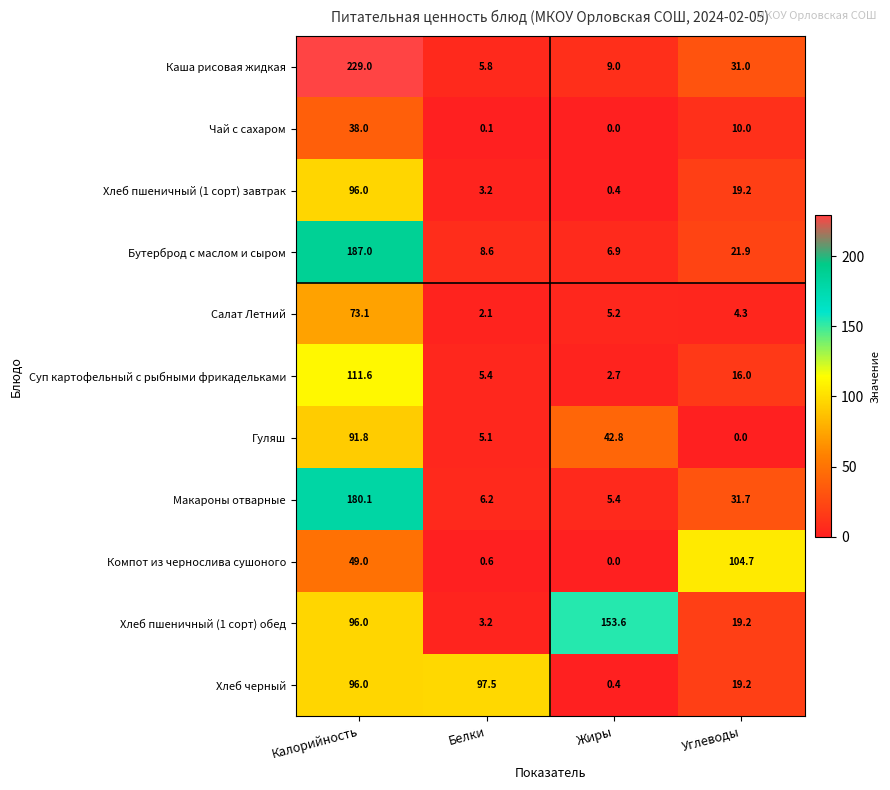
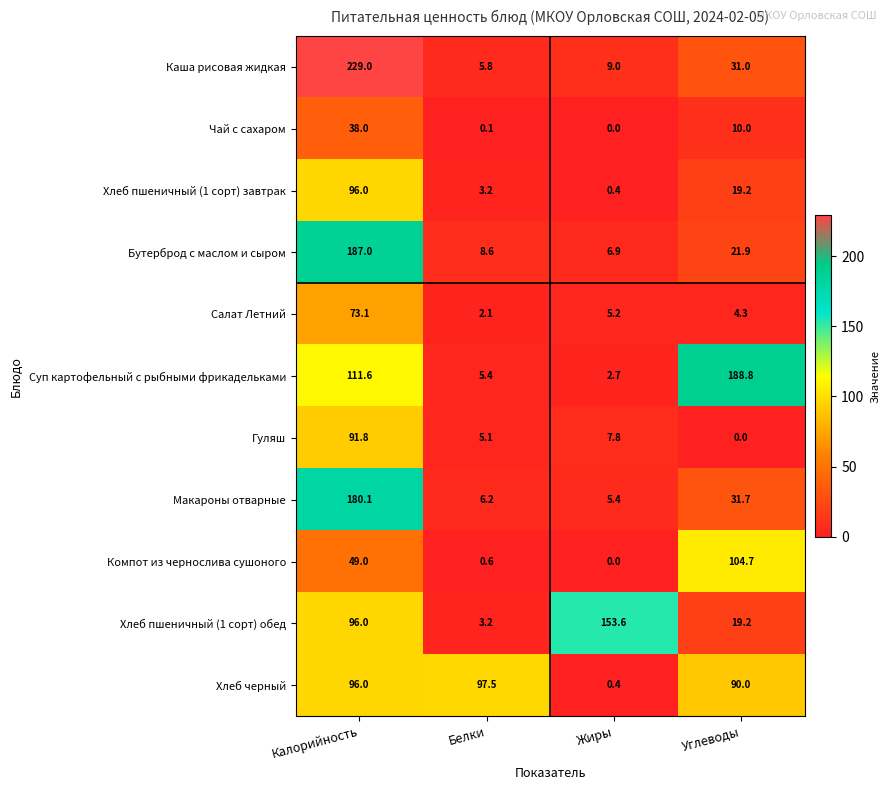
  {
    "Каша рисовая жидкая": {
      "Калорийность": 229.0,
      "Белки": 5.8,
      "Жиры": 9.0,
      "Углеводы": 31.0
    },
    "Чай с сахаром": {
      "Калорийность": 38.0,
      "Белки": 0.1,
      "Жиры": 0.0,
      "Углеводы": 10.0
    },
    "Хлеб пшеничный (1 сорт) завтрак": {
      "Калорийность": 96.0,
      "Белки": 3.2,
      "Жиры": 0.4,
      "Углеводы": 19.2
    },
    "Бутерброд с маслом и сыром": {
      "Калорийность": 187.0,
      "Белки": 8.6,
      "Жиры": 6.9,
      "Углеводы": 21.9
    },
    "Салат Летний": {
      "Калорийность": 73.1,
      "Белки": 2.1,
      "Жиры": 5.2,
      "Углеводы": 4.3
    },
    "Суп картофельный с рыбными фрикадельками": {
      "Калорийность": 111.6,
      "Белки": 5.4,
      "Жиры": 2.7,
-     "Углеводы": 16.0
+     "Углеводы": 188.8
    },
    "Гуляш": {
      "Калорийность": 91.8,
      "Белки": 5.1,
-     "Жиры": 42.8,
+     "Жиры": 7.8,
      "Углеводы": 0.0
    },
    "Макароны отварные": {
      "Калорийность": 180.1,
      "Белки": 6.2,
      "Жиры": 5.4,
      "Углеводы": 31.7
    },
    "Компот из чернослива сушоного": {
      "Калорийность": 49.0,
      "Белки": 0.6,
      "Жиры": 0.0,
      "Углеводы": 104.7
    },
    "Хлеб пшеничный (1 сорт) обед": {
      "Калорийность": 96.0,
      "Белки": 3.2,
      "Жиры": 153.6,
      "Углеводы": 19.2
    },
    "Хлеб черный": {
      "Калорийность": 96.0,
      "Белки": 97.5,
      "Жиры": 0.4,
-     "Углеводы": 19.2
+     "Углеводы": 90.0
    }
  }
